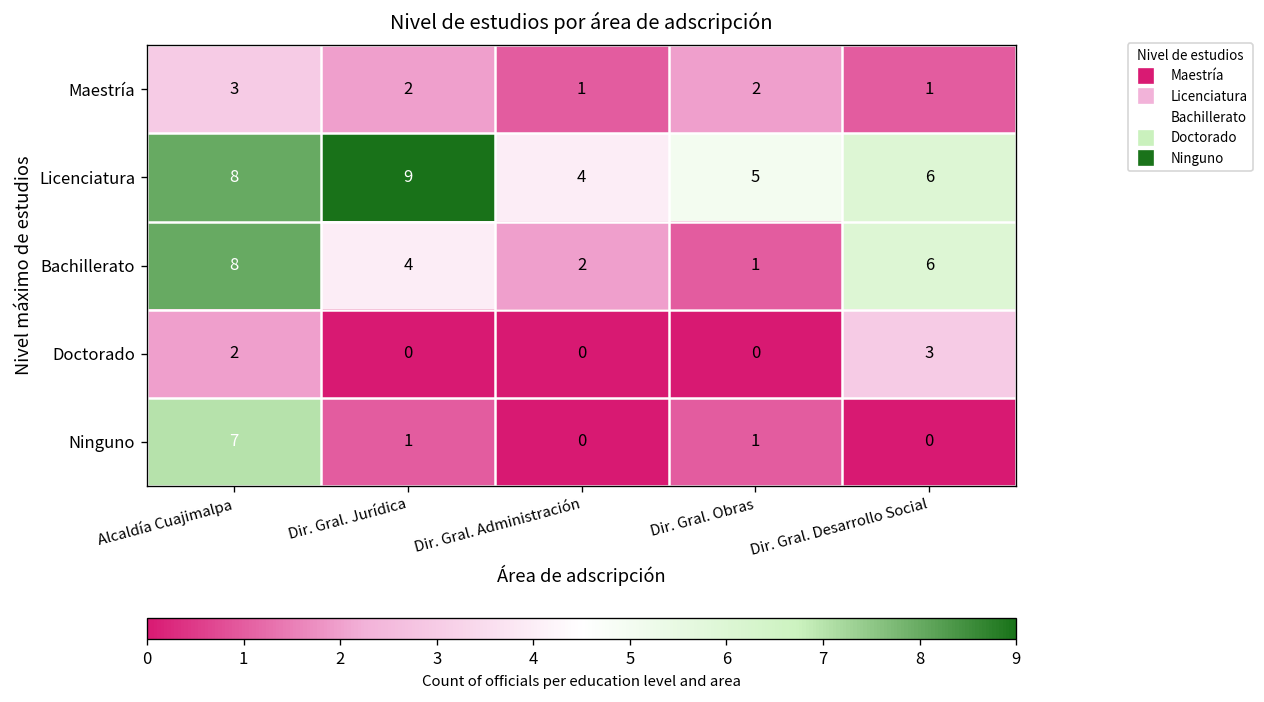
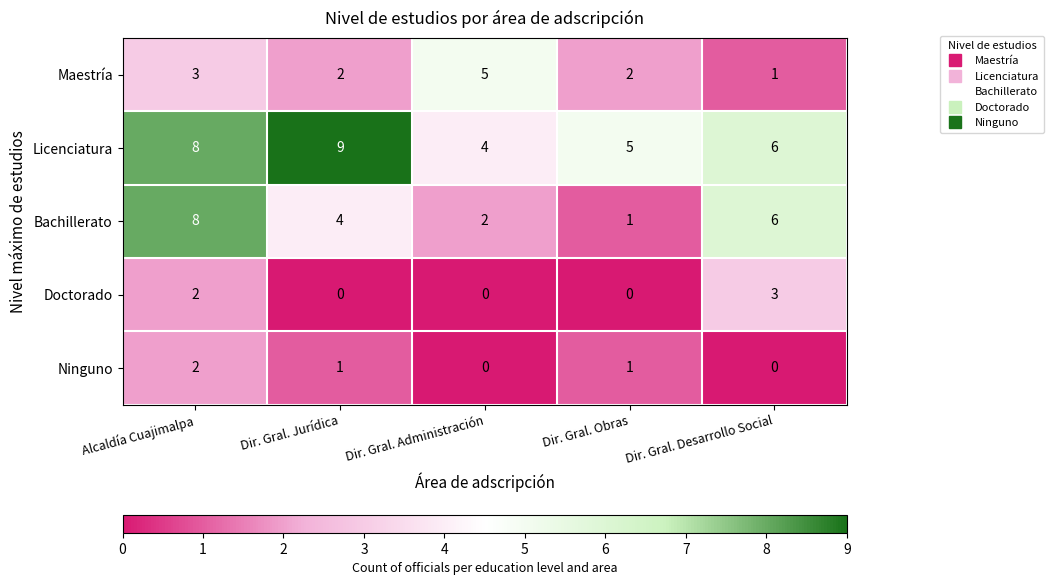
  {
    "Maestría": {
      "Alcaldía Cuajimalpa": 3,
      "Dir. Gral. Jurídica": 2,
-     "Dir. Gral. Administración": 1,
+     "Dir. Gral. Administración": 5,
      "Dir. Gral. Obras": 2,
      "Dir. Gral. Desarrollo Social": 1
    },
    "Licenciatura": {
      "Alcaldía Cuajimalpa": 8,
      "Dir. Gral. Jurídica": 9,
      "Dir. Gral. Administración": 4,
      "Dir. Gral. Obras": 5,
      "Dir. Gral. Desarrollo Social": 6
    },
    "Bachillerato": {
      "Alcaldía Cuajimalpa": 8,
      "Dir. Gral. Jurídica": 4,
      "Dir. Gral. Administración": 2,
      "Dir. Gral. Obras": 1,
      "Dir. Gral. Desarrollo Social": 6
    },
    "Doctorado": {
      "Alcaldía Cuajimalpa": 2,
      "Dir. Gral. Jurídica": 0,
      "Dir. Gral. Administración": 0,
      "Dir. Gral. Obras": 0,
      "Dir. Gral. Desarrollo Social": 3
    },
    "Ninguno": {
-     "Alcaldía Cuajimalpa": 7,
+     "Alcaldía Cuajimalpa": 2,
      "Dir. Gral. Jurídica": 1,
      "Dir. Gral. Administración": 0,
      "Dir. Gral. Obras": 1,
      "Dir. Gral. Desarrollo Social": 0
    }
  }
